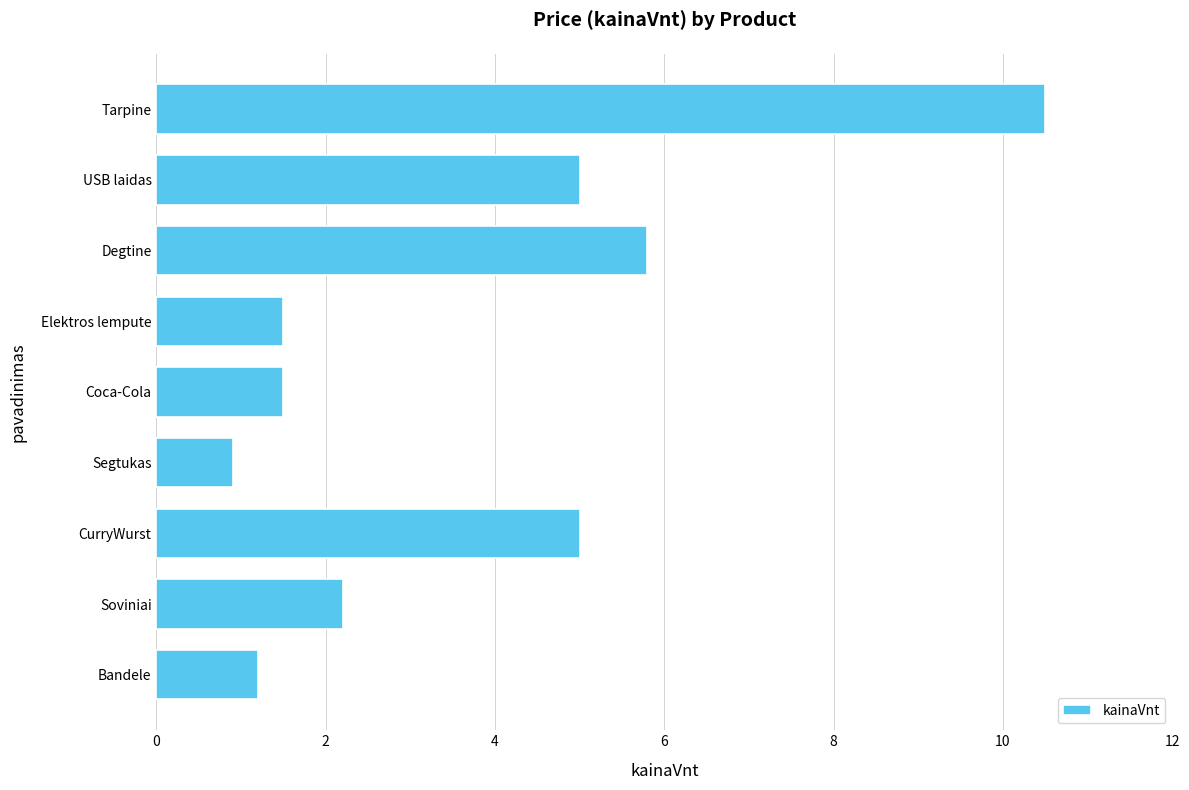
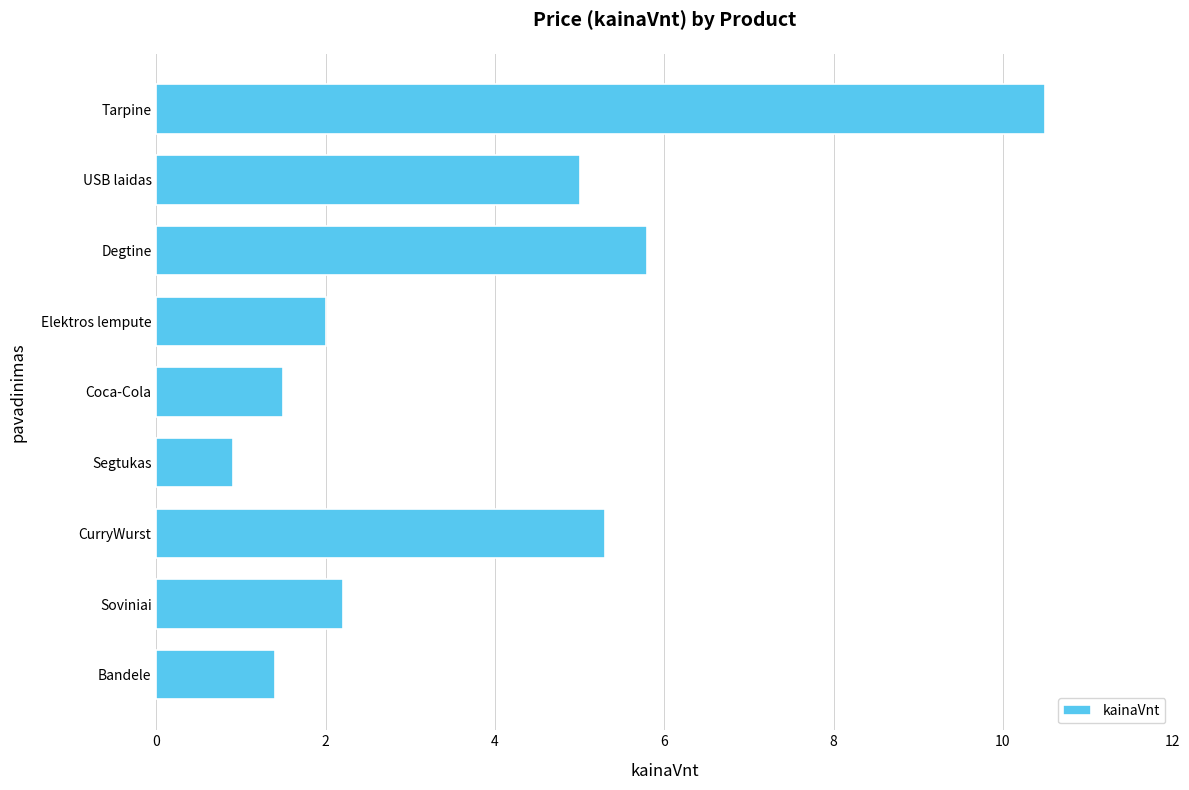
  {
    "Tarpine": 10.5,
    "USB laidas": 5.0,
    "Degtine": 5.8,
-   "Elektros lempute": 1.5,
+   "Elektros lempute": 2.0,
    "Coca-Cola": 1.5,
    "Segtukas": 0.9,
-   "CurryWurst": 5.0,
+   "CurryWurst": 5.3,
    "Soviniai": 2.2,
-   "Bandele": 1.2
+   "Bandele": 1.4
  }
